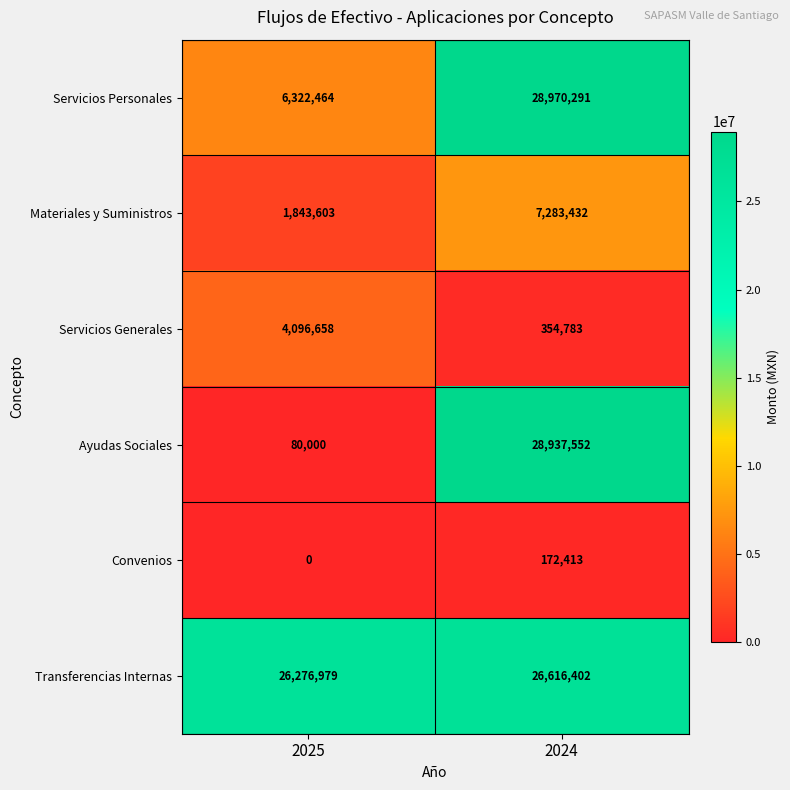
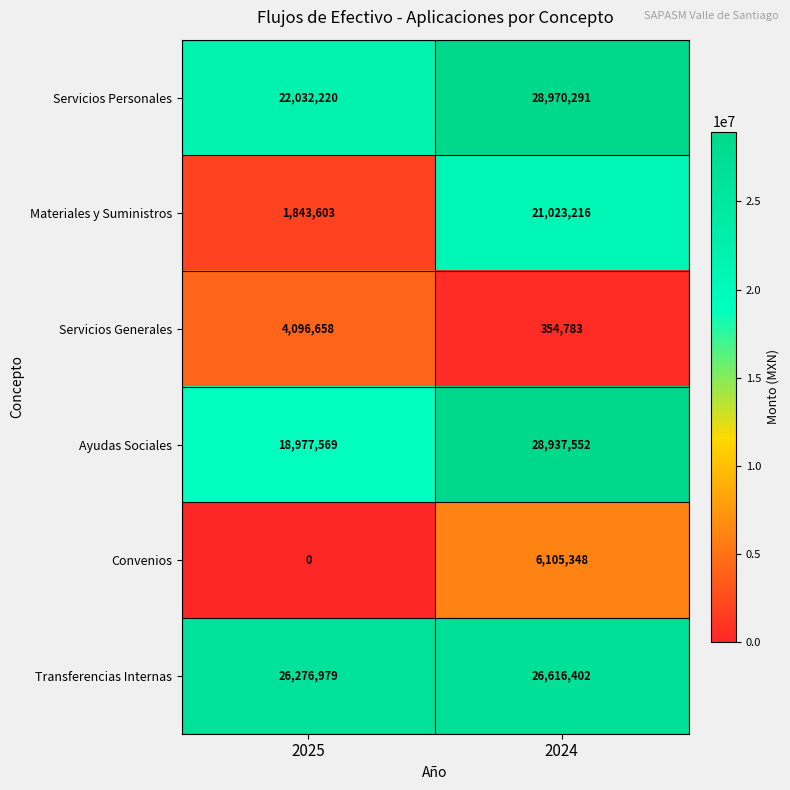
  {
    "Servicios Personales": {
-     "2025": "6,322,464",
+     "2025": "22,032,220",
      "2024": "28,970,291"
    },
    "Materiales y Suministros": {
      "2025": "1,843,603",
-     "2024": "7,283,432"
+     "2024": "21,023,216"
    },
    "Servicios Generales": {
      "2025": "4,096,658",
      "2024": "354,783"
    },
    "Ayudas Sociales": {
-     "2025": "80,000",
+     "2025": "18,977,569",
      "2024": "28,937,552"
    },
    "Convenios": {
      "2025": "0",
-     "2024": "172,413"
+     "2024": "6,105,348"
    },
    "Transferencias Internas": {
      "2025": "26,276,979",
      "2024": "26,616,402"
    }
  }
